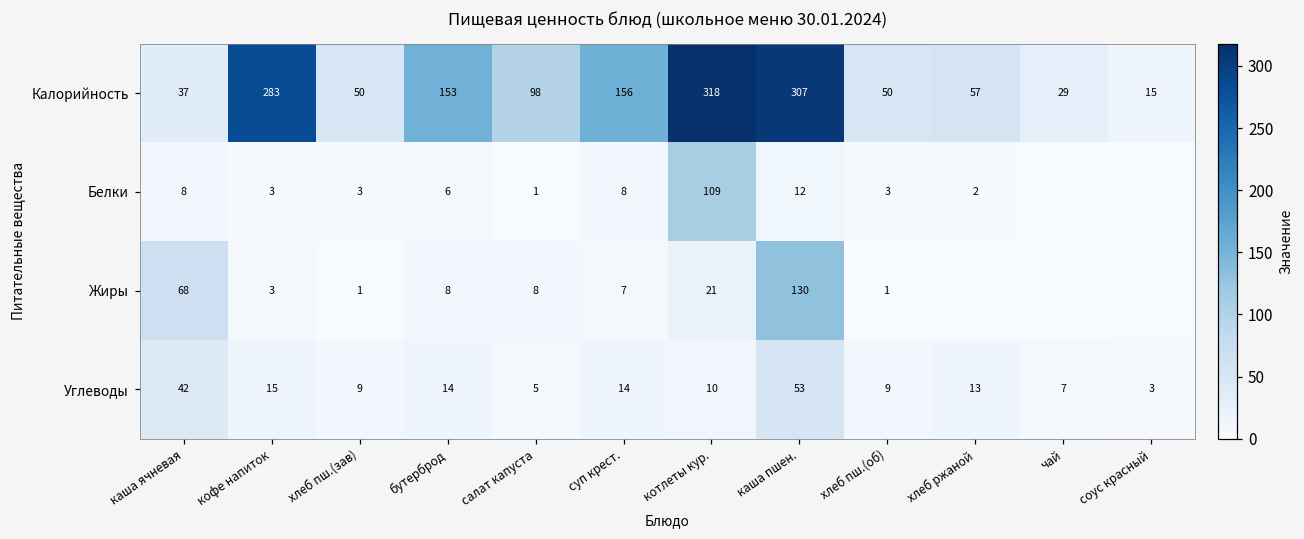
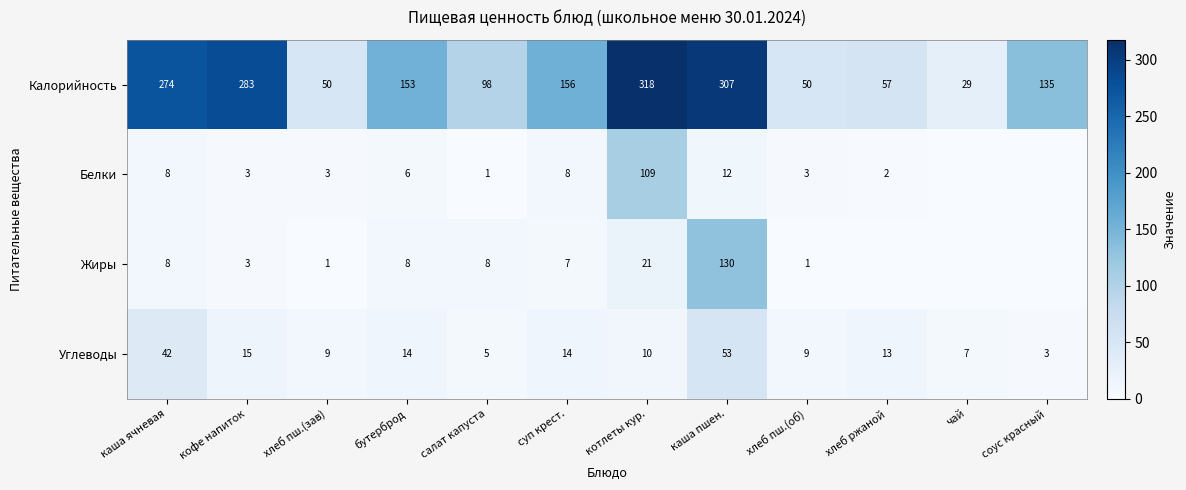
  {
    "Калорийность": {
-     "каша ячневая": 37,
+     "каша ячневая": 274,
      "кофе напиток": 283,
      "хлеб пш.(зав)": 50,
      "бутерброд": 153,
      "салат капуста": 98,
      "суп крест.": 156,
      "котлеты кур.": 318,
      "каша пшен.": 307,
      "хлеб пш.(об)": 50,
      "хлеб ржаной": 57,
      "чай": 29,
-     "соус красный": 15
+     "соус красный": 135
    },
    "Белки": {
      "каша ячневая": 8,
      "кофе напиток": 3,
      "хлеб пш.(зав)": 3,
      "бутерброд": 6,
      "салат капуста": 1,
      "суп крест.": 8,
      "котлеты кур.": 109,
      "каша пшен.": 12,
      "хлеб пш.(об)": 3,
      "хлеб ржаной": 2
    },
    "Жиры": {
-     "каша ячневая": 68,
+     "каша ячневая": 8,
      "кофе напиток": 3,
      "хлеб пш.(зав)": 1,
      "бутерброд": 8,
      "салат капуста": 8,
      "суп крест.": 7,
      "котлеты кур.": 21,
      "каша пшен.": 130,
      "хлеб пш.(об)": 1
    },
    "Углеводы": {
      "каша ячневая": 42,
      "кофе напиток": 15,
      "хлеб пш.(зав)": 9,
      "бутерброд": 14,
      "салат капуста": 5,
      "суп крест.": 14,
      "котлеты кур.": 10,
      "каша пшен.": 53,
      "хлеб пш.(об)": 9,
      "хлеб ржаной": 13,
      "чай": 7,
      "соус красный": 3
    }
  }
